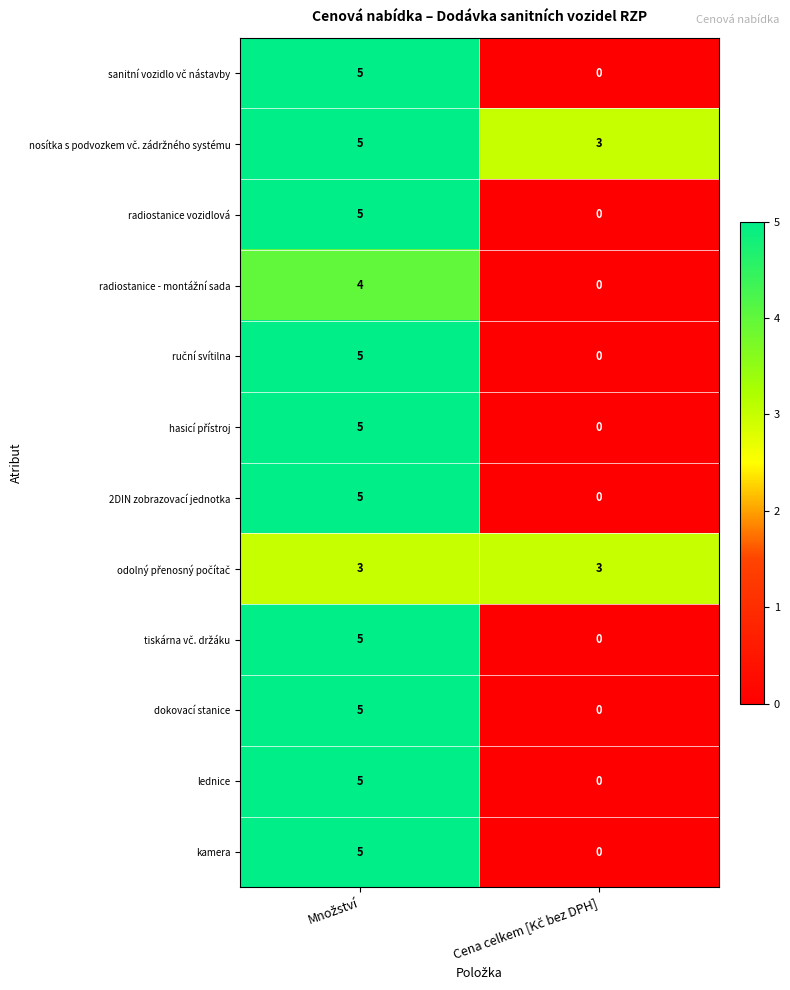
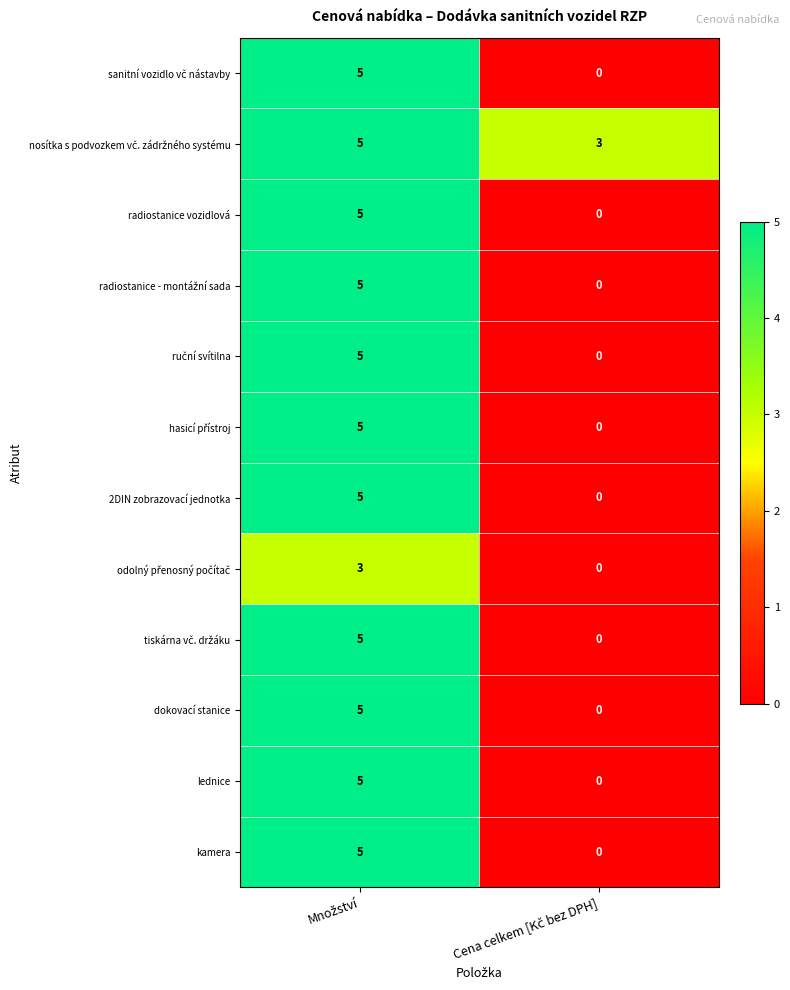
  {
    "sanitní vozidlo vč nástavby": {
      "Množství": 5,
      "Cena celkem [Kč bez DPH]": 0
    },
    "nosítka s podvozkem vč. zádržného systému": {
      "Množství": 5,
      "Cena celkem [Kč bez DPH]": 3
    },
    "radiostanice vozidlová": {
      "Množství": 5,
      "Cena celkem [Kč bez DPH]": 0
    },
    "radiostanice - montážní sada": {
-     "Množství": 4,
+     "Množství": 5,
      "Cena celkem [Kč bez DPH]": 0
    },
    "ruční svítilna": {
      "Množství": 5,
      "Cena celkem [Kč bez DPH]": 0
    },
    "hasicí přístroj": {
      "Množství": 5,
      "Cena celkem [Kč bez DPH]": 0
    },
    "2DIN zobrazovací jednotka": {
      "Množství": 5,
      "Cena celkem [Kč bez DPH]": 0
    },
    "odolný přenosný počítač": {
      "Množství": 3,
-     "Cena celkem [Kč bez DPH]": 3
+     "Cena celkem [Kč bez DPH]": 0
    },
    "tiskárna vč. držáku": {
      "Množství": 5,
      "Cena celkem [Kč bez DPH]": 0
    },
    "dokovací stanice": {
      "Množství": 5,
      "Cena celkem [Kč bez DPH]": 0
    },
    "lednice": {
      "Množství": 5,
      "Cena celkem [Kč bez DPH]": 0
    },
    "kamera": {
      "Množství": 5,
      "Cena celkem [Kč bez DPH]": 0
    }
  }
